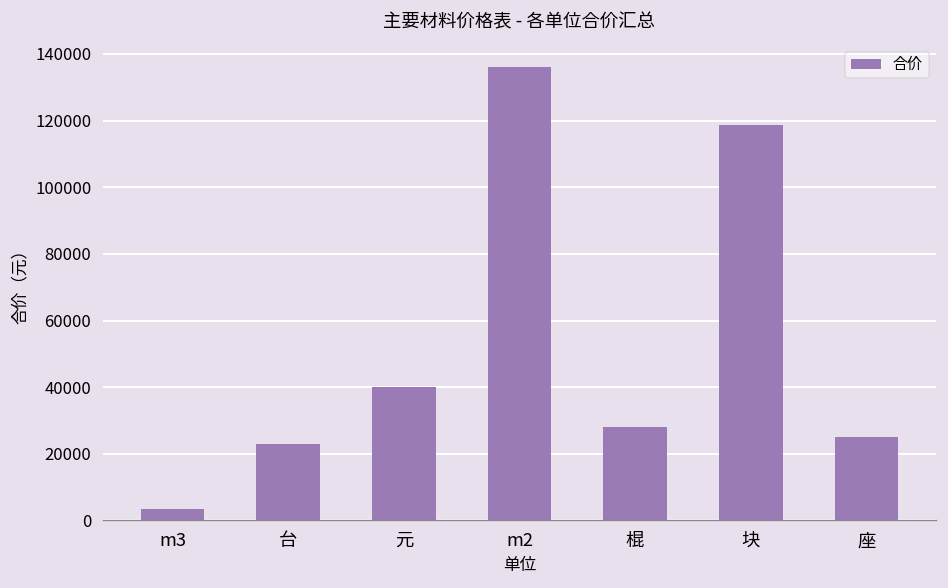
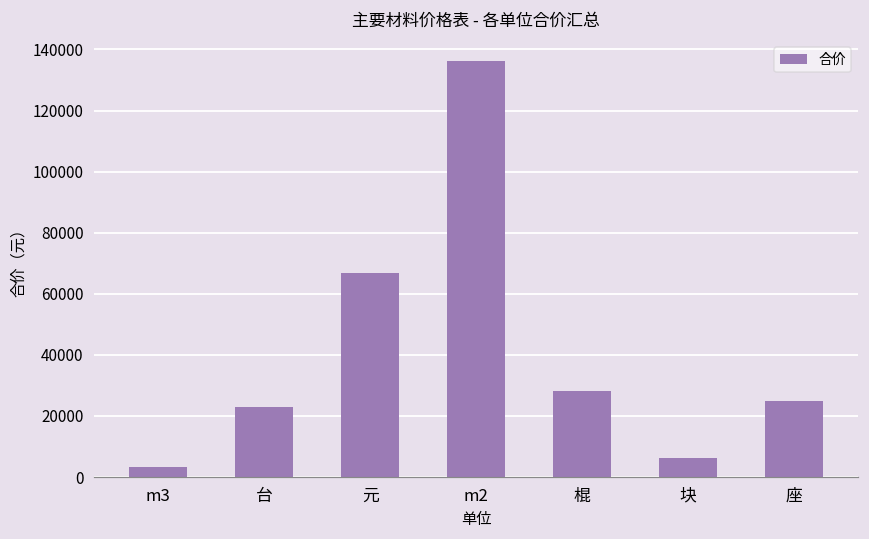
  {
    "m3": 3000,
    "台": 23000,
-   "元": 40000,
+   "元": 67000,
    "m2": 136000,
    "棍": 28000,
-   "块": 119000,
+   "块": 6000,
    "座": 25000
  }
